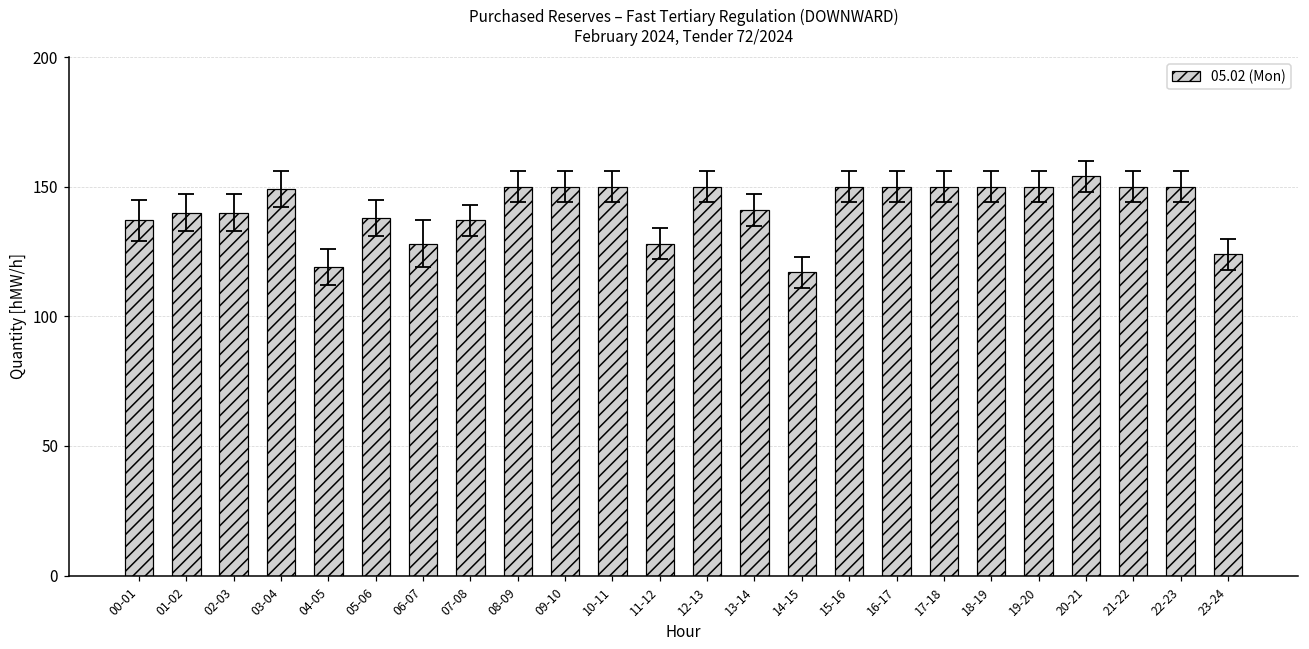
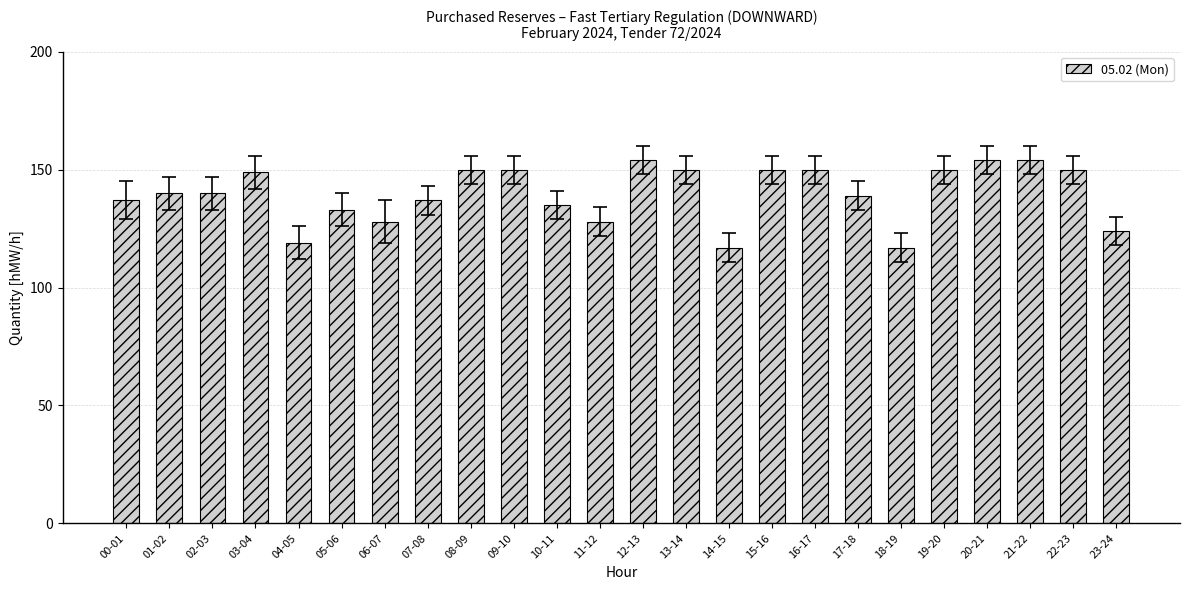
  {
    "05.02 (Mon)": {
      "00-01": 137,
      "01-02": 140,
      "02-03": 140,
      "03-04": 149,
      "04-05": 119,
-     "05-06": 138,
+     "05-06": 133,
      "06-07": 128,
      "07-08": 137,
      "08-09": 150,
      "09-10": 150,
-     "10-11": 150,
+     "10-11": 135,
      "11-12": 128,
-     "12-13": 150,
-     "13-14": 141,
+     "12-13": 154,
+     "13-14": 150,
      "14-15": 117,
      "15-16": 150,
      "16-17": 150,
-     "17-18": 150,
-     "18-19": 150,
+     "17-18": 139,
+     "18-19": 117,
      "19-20": 150,
      "20-21": 154,
-     "21-22": 150,
+     "21-22": 154,
      "22-23": 150,
      "23-24": 124
    }
  }
